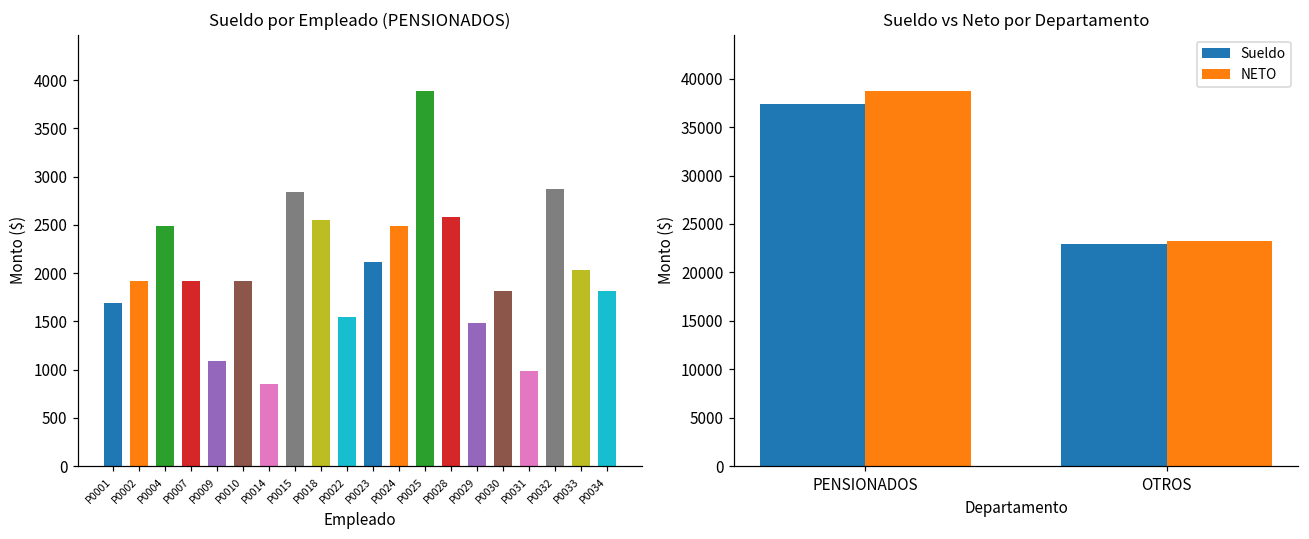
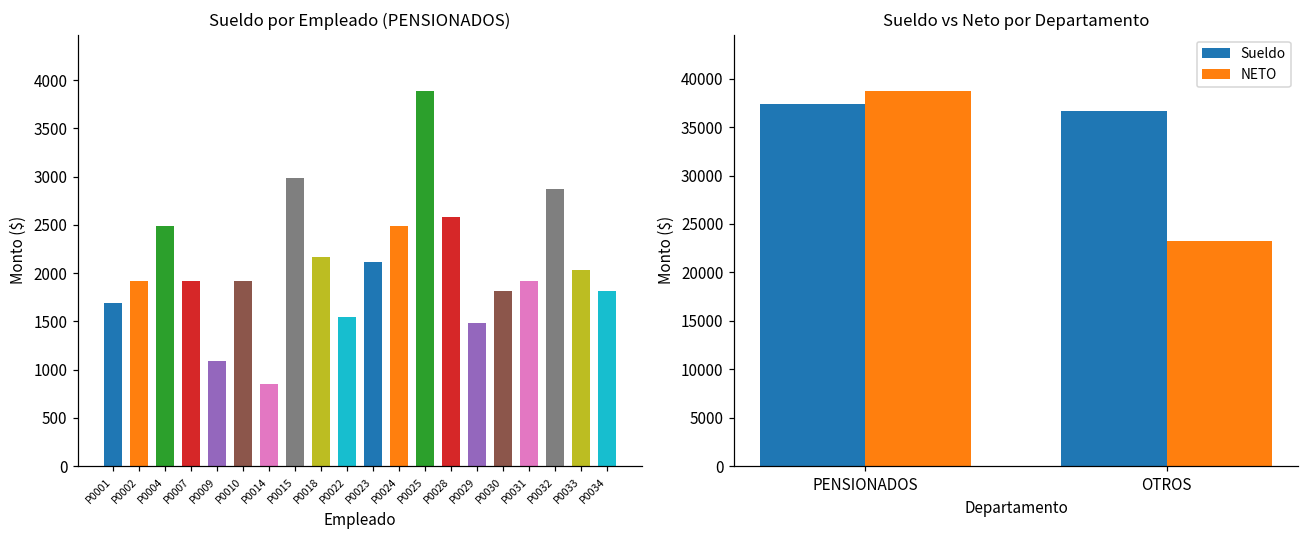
  {
    "Sueldo por Empleado (PENSIONADOS)": {
      "P0001": 1700,
      "P0002": 1900,
      "P0004": 2500,
      "P0007": 1900,
      "P0009": 1100,
      "P0010": 1900,
      "P0014": 800,
-     "P0015": 2800,
-     "P0018": 2600,
+     "P0015": 3000,
+     "P0018": 2200,
      "P0022": 1500,
      "P0023": 2100,
      "P0024": 2500,
      "P0025": 3900,
      "P0028": 2600,
      "P0029": 1500,
      "P0030": 1800,
-     "P0031": 1000,
+     "P0031": 1900,
      "P0032": 2900,
      "P0033": 2000,
      "P0034": 1800
    },
    "Sueldo vs Neto por Departamento": {
      "Sueldo": {
        "PENSIONADOS": 37000,
-       "OTROS": 23000
+       "OTROS": 37000
      },
      "NETO": {
        "PENSIONADOS": 39000,
        "OTROS": 23000
      }
    }
  }
